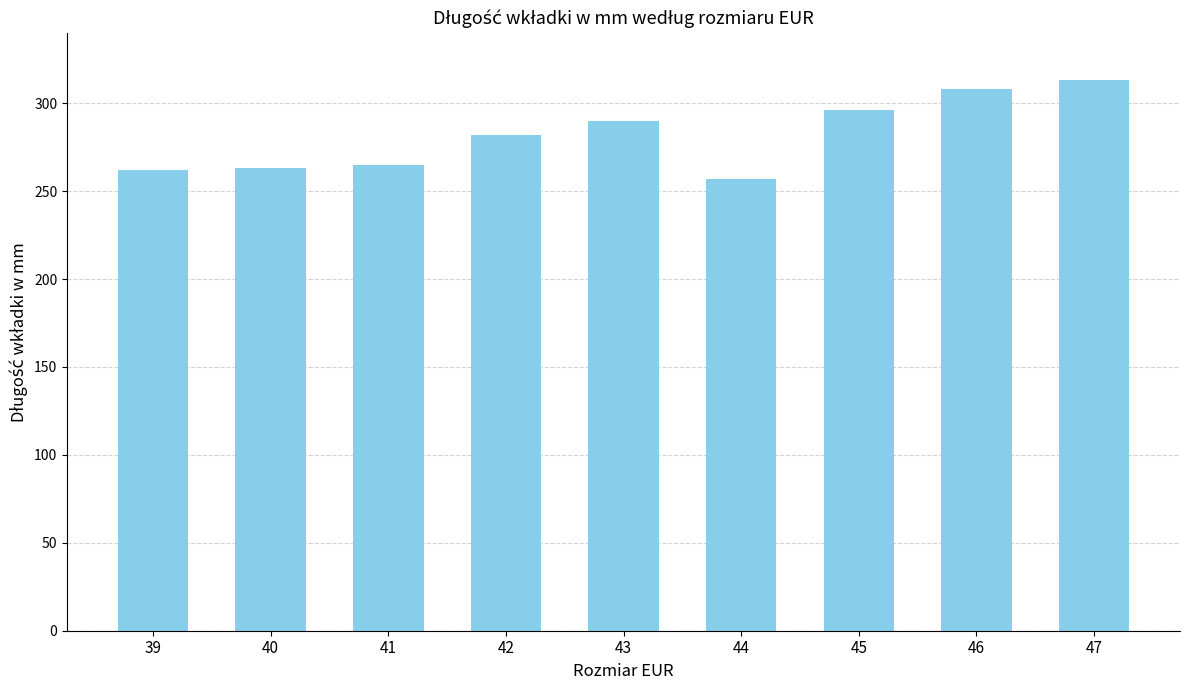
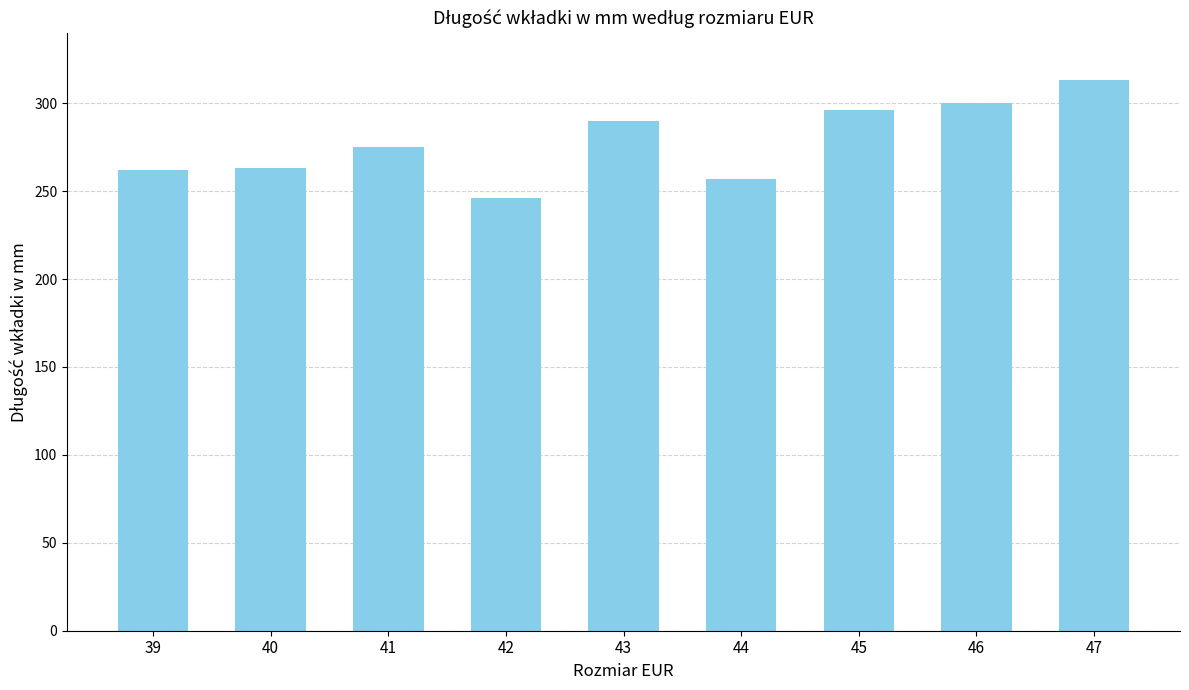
  {
    "39": 262,
    "40": 263,
-   "41": 265,
-   "42": 282,
+   "41": 275,
+   "42": 246,
    "43": 290,
    "44": 257,
    "45": 296,
-   "46": 308,
+   "46": 300,
    "47": 313
  }
